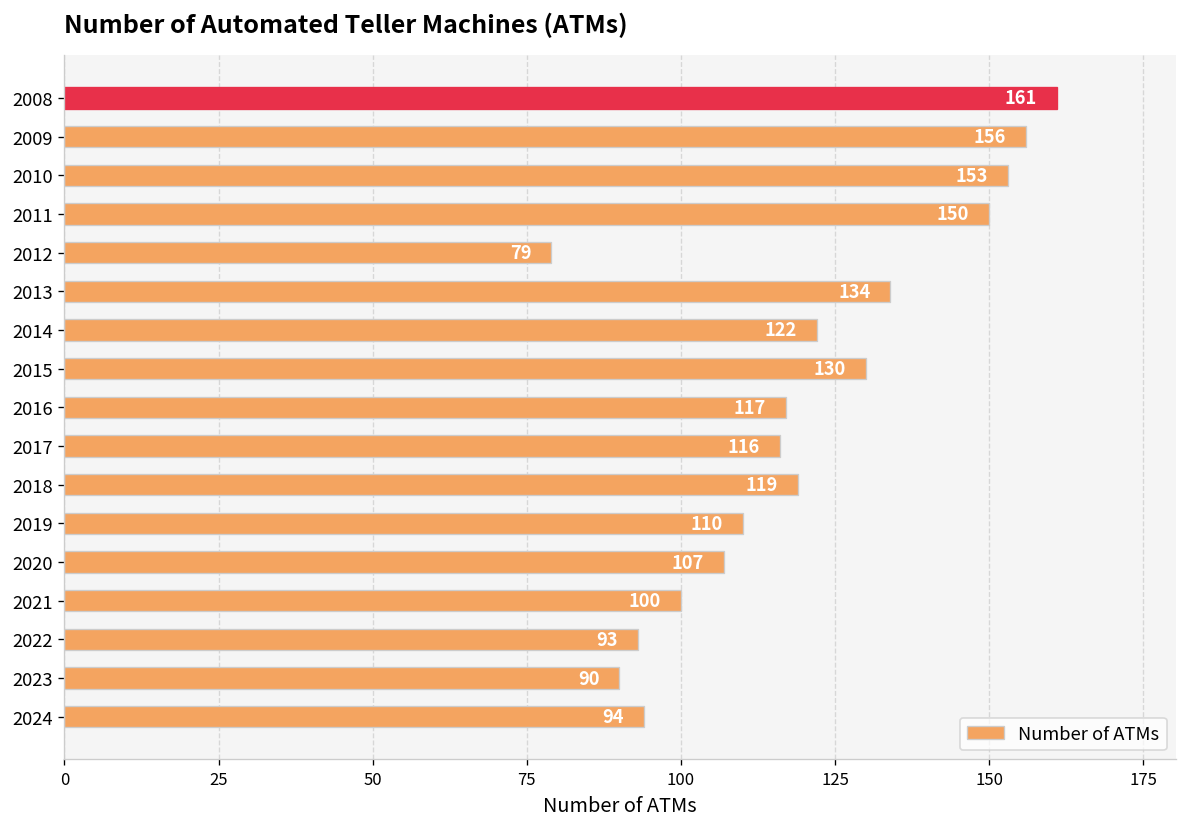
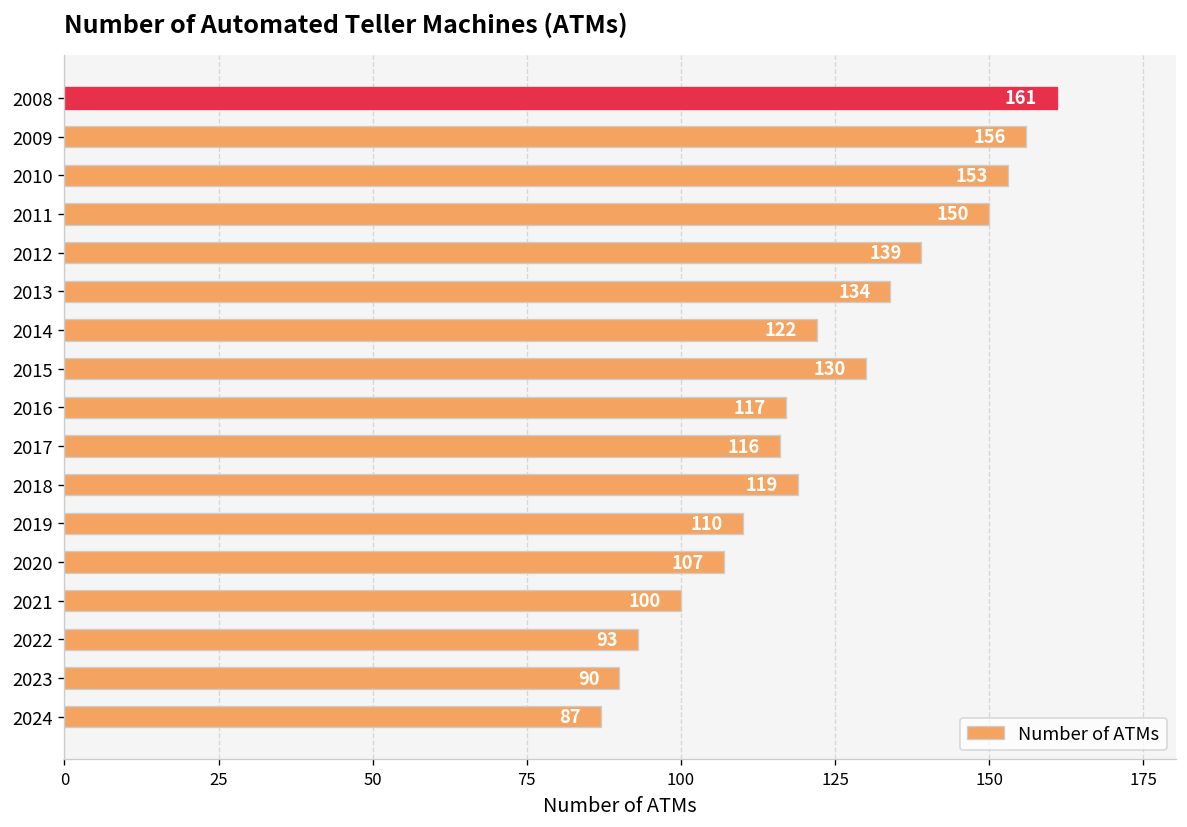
  {
    "2008": 161,
    "2009": 156,
    "2010": 153,
    "2011": 150,
-   "2012": 79,
+   "2012": 139,
    "2013": 134,
    "2014": 122,
    "2015": 130,
    "2016": 117,
    "2017": 116,
    "2018": 119,
    "2019": 110,
    "2020": 107,
    "2021": 100,
    "2022": 93,
    "2023": 90,
-   "2024": 94
+   "2024": 87
  }
